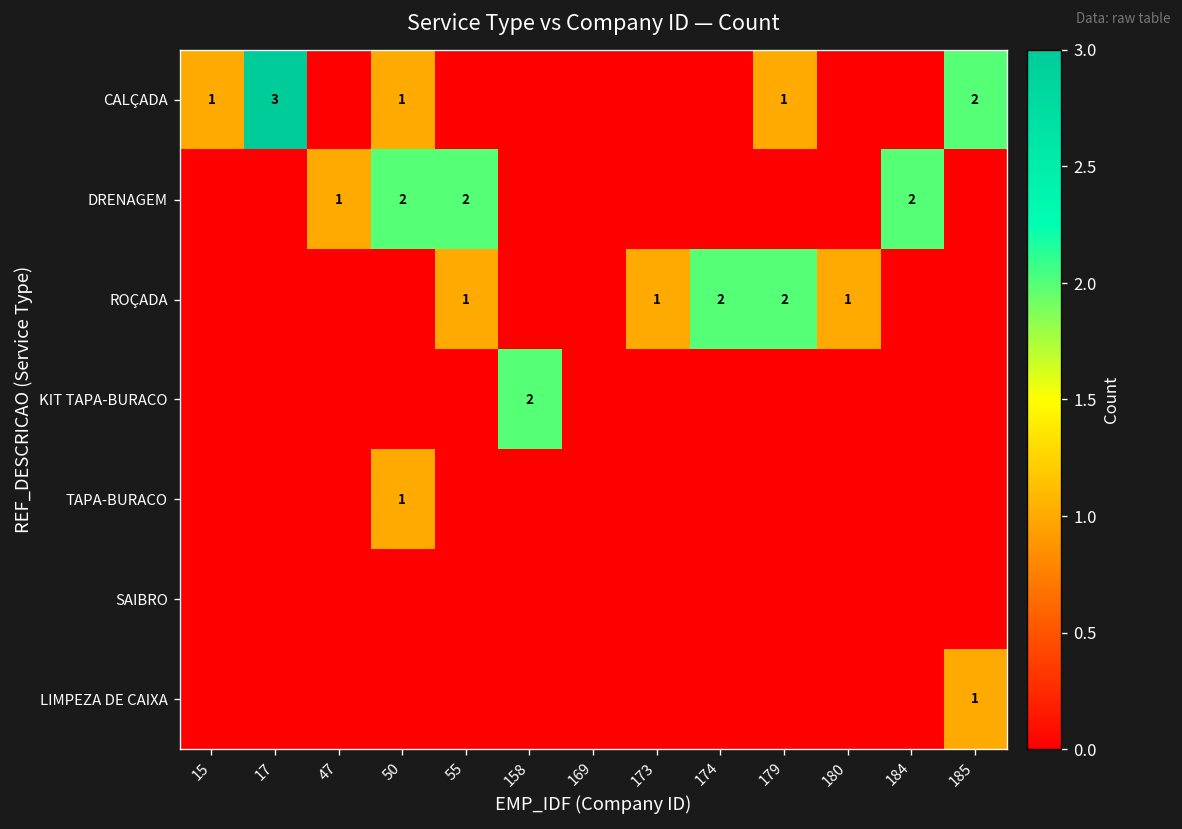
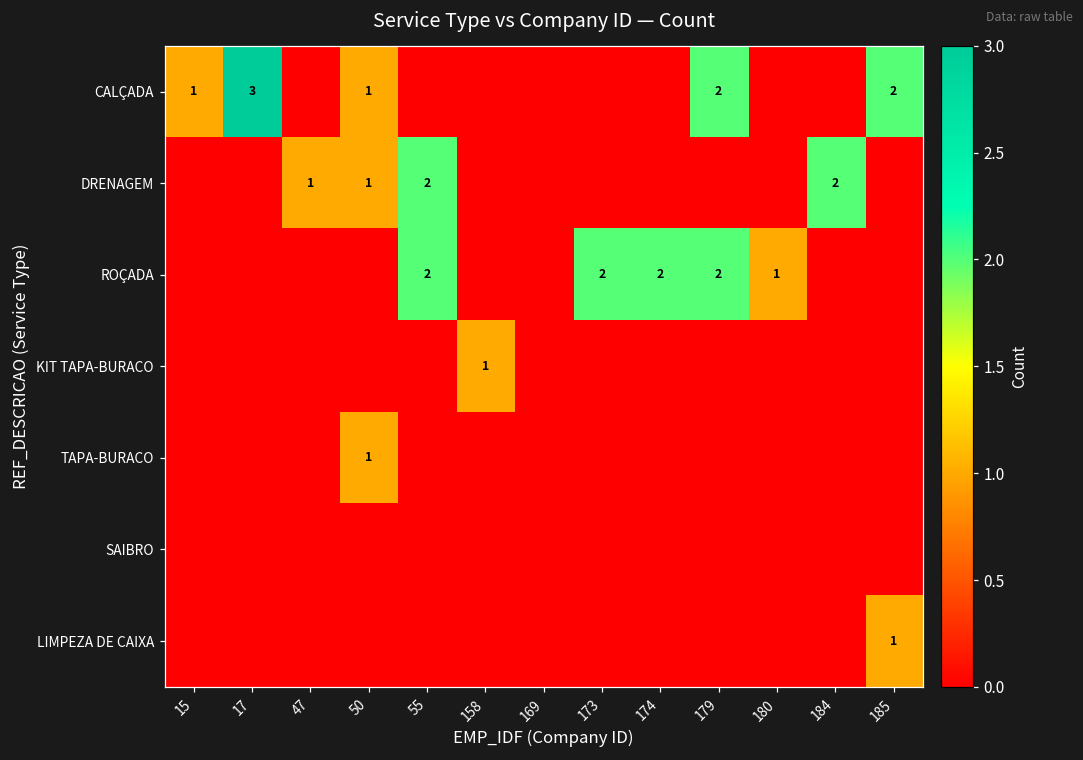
  {
    "CALÇADA": {
      "15": 1,
      "17": 3,
      "50": 1,
-     "179": 1,
+     "179": 2,
      "185": 2
    },
    "DRENAGEM": {
      "47": 1,
-     "50": 2,
+     "50": 1,
      "55": 2,
      "184": 2
    },
    "ROÇADA": {
-     "55": 1,
-     "173": 1,
+     "55": 2,
+     "173": 2,
      "174": 2,
      "179": 2,
      "180": 1
    },
    "KIT TAPA-BURACO": {
-     "158": 2
+     "158": 1
    },
    "TAPA-BURACO": {
      "50": 1
    },
    "LIMPEZA DE CAIXA": {
      "185": 1
    }
  }
